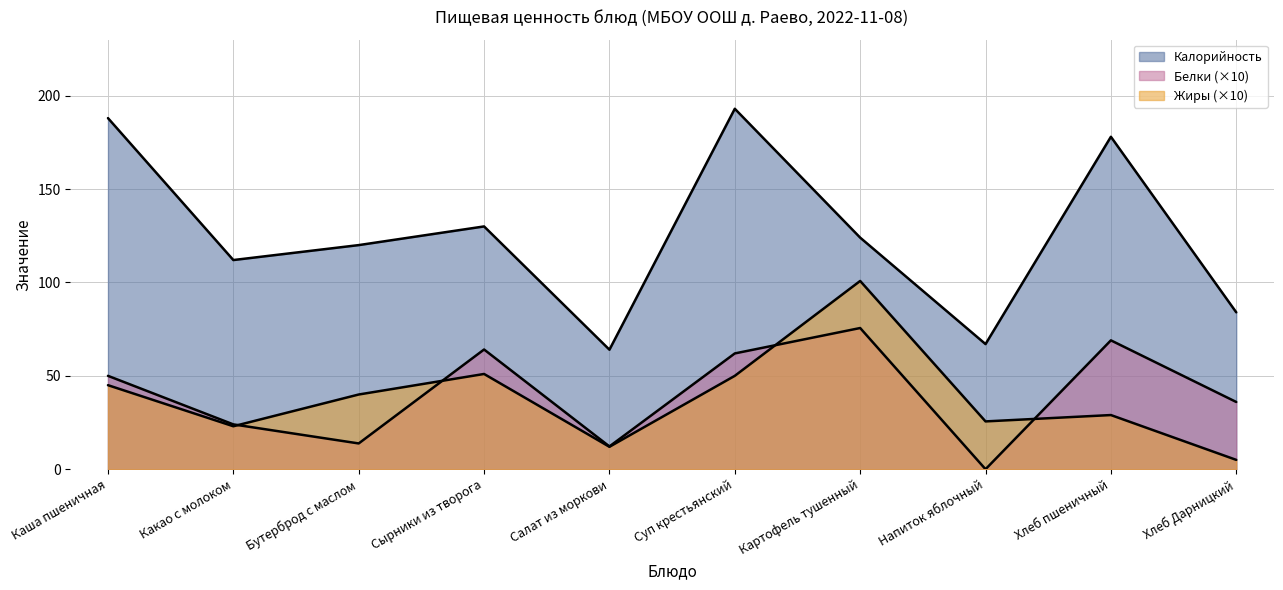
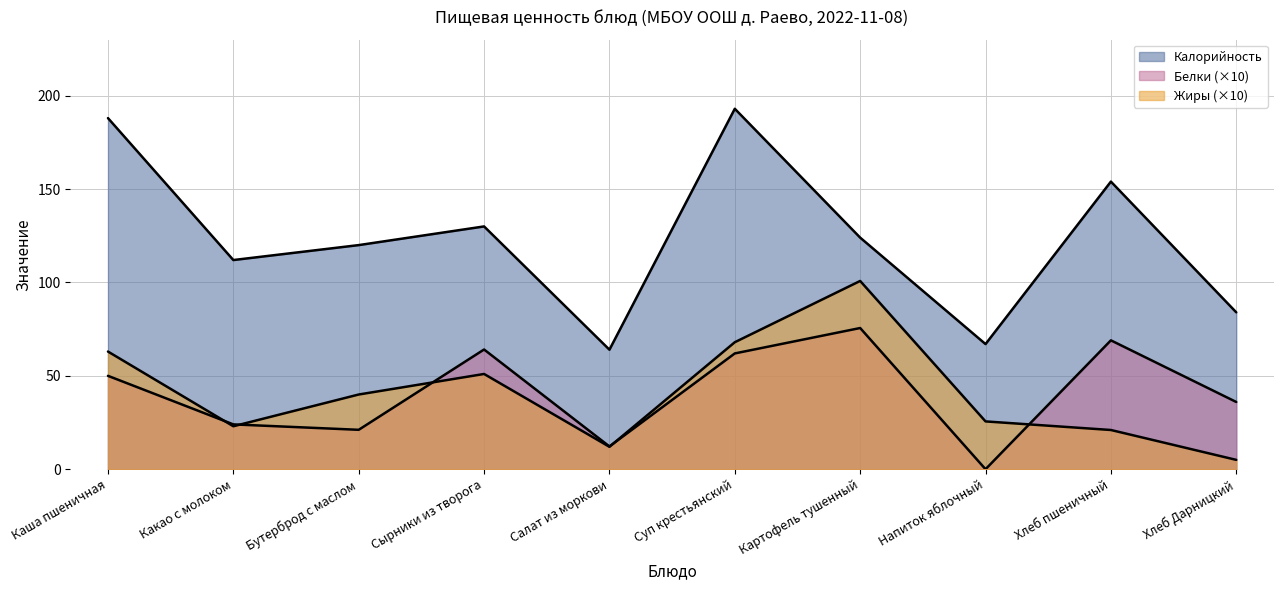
  {
    "Калорийность": {
      "Каша пшеничная": 188,
      "Какао с молоком": 112,
      "Бутерброд с маслом": 120,
      "Сырники из творога": 130,
      "Салат из моркови": 64,
      "Суп крестьянский": 193,
      "Картофель тушенный": 124,
      "Напиток яблочный": 67,
-     "Хлеб пшеничный": 178,
+     "Хлеб пшеничный": 154,
      "Хлеб Дарницкий": 84
    },
    "Белки (×10)": {
      "Каша пшеничная": 50,
-     "Бутерброд с маслом": 14,
+     "Бутерброд с маслом": 21,
      "Сырники из творога": 64,
      "Суп крестьянский": 62,
      "Картофель тушенный": 76,
      "Напиток яблочный": 0,
      "Хлеб пшеничный": 69,
      "Хлеб Дарницкий": 36
    },
    "Жиры (×10)": {
-     "Каша пшеничная": 45,
+     "Каша пшеничная": 63,
      "Бутерброд с маслом": 40,
      "Сырники из творога": 51,
-     "Суп крестьянский": 50,
+     "Суп крестьянский": 68,
      "Картофель тушенный": 101,
      "Напиток яблочный": 26,
-     "Хлеб пшеничный": 29,
+     "Хлеб пшеничный": 21,
      "Хлеб Дарницкий": 5
    }
  }
